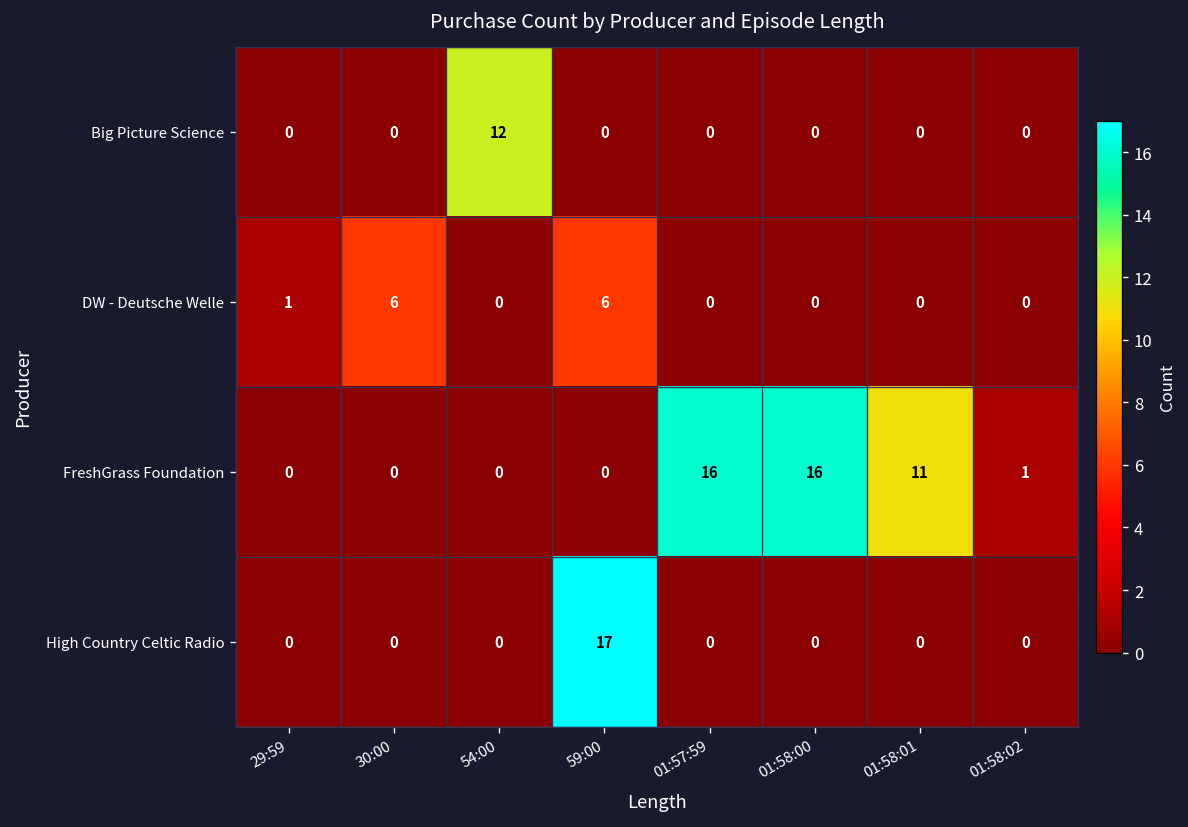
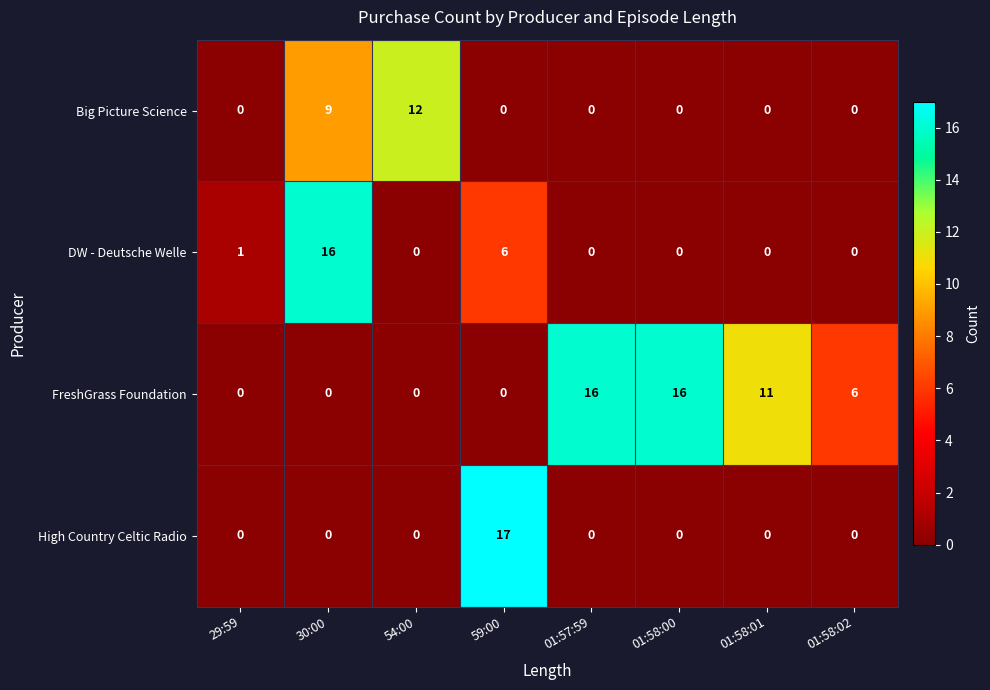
  {
    "Big Picture Science": {
      "29:59": 0,
-     "30:00": 0,
+     "30:00": 9,
      "54:00": 12,
      "59:00": 0,
      "01:57:59": 0,
      "01:58:00": 0,
      "01:58:01": 0,
      "01:58:02": 0
    },
    "DW - Deutsche Welle": {
      "29:59": 1,
-     "30:00": 6,
+     "30:00": 16,
      "54:00": 0,
      "59:00": 6,
      "01:57:59": 0,
      "01:58:00": 0,
      "01:58:01": 0,
      "01:58:02": 0
    },
    "FreshGrass Foundation": {
      "29:59": 0,
      "30:00": 0,
      "54:00": 0,
      "59:00": 0,
      "01:57:59": 16,
      "01:58:00": 16,
      "01:58:01": 11,
-     "01:58:02": 1
+     "01:58:02": 6
    },
    "High Country Celtic Radio": {
      "29:59": 0,
      "30:00": 0,
      "54:00": 0,
      "59:00": 17,
      "01:57:59": 0,
      "01:58:00": 0,
      "01:58:01": 0,
      "01:58:02": 0
    }
  }
